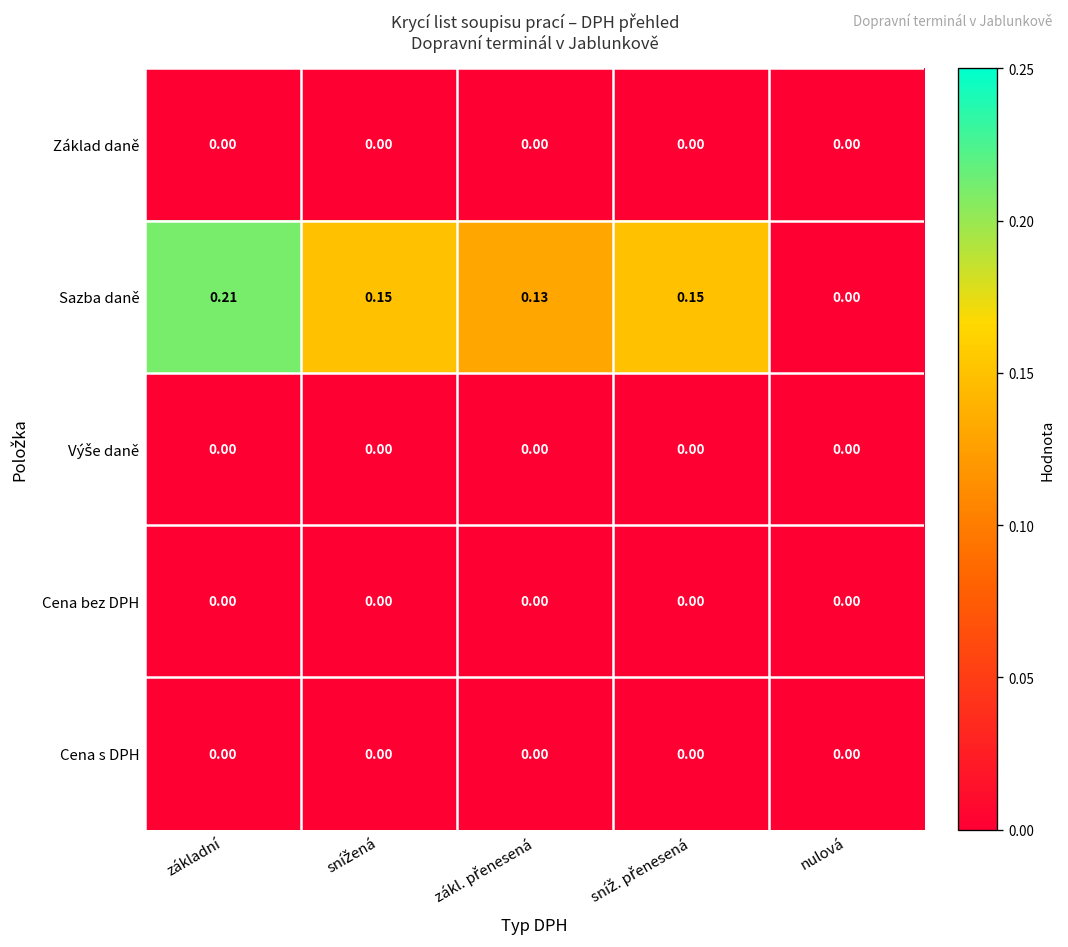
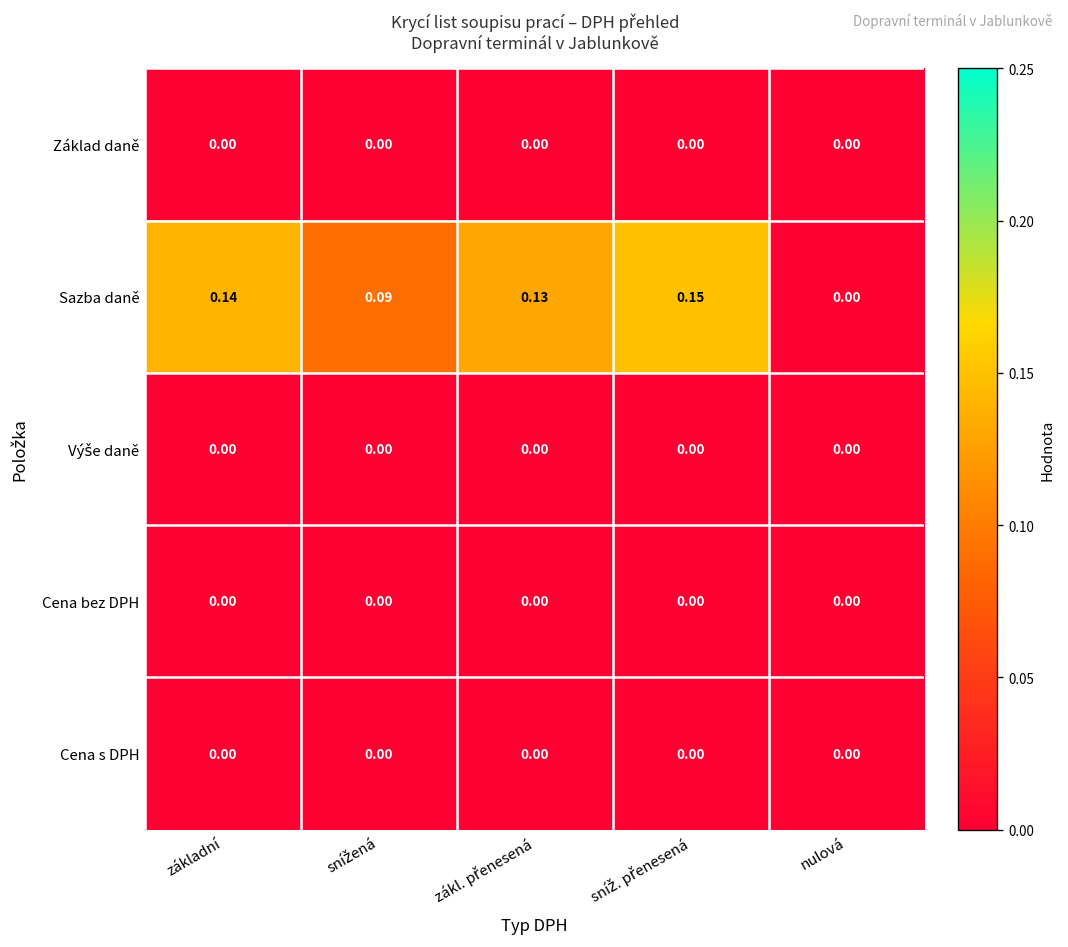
  {
    "Základ daně": {
      "základní": 0.00,
      "snížená": 0.00,
      "zákl. přenesená": 0.00,
      "sníž. přenesená": 0.00,
      "nulová": 0.00
    },
    "Sazba daně": {
-     "základní": 0.21,
-     "snížená": 0.15,
+     "základní": 0.14,
+     "snížená": 0.09,
      "zákl. přenesená": 0.13,
      "sníž. přenesená": 0.15,
      "nulová": 0.00
    },
    "Výše daně": {
      "základní": 0.00,
      "snížená": 0.00,
      "zákl. přenesená": 0.00,
      "sníž. přenesená": 0.00,
      "nulová": 0.00
    },
    "Cena bez DPH": {
      "základní": 0.00,
      "snížená": 0.00,
      "zákl. přenesená": 0.00,
      "sníž. přenesená": 0.00,
      "nulová": 0.00
    },
    "Cena s DPH": {
      "základní": 0.00,
      "snížená": 0.00,
      "zákl. přenesená": 0.00,
      "sníž. přenesená": 0.00,
      "nulová": 0.00
    }
  }
